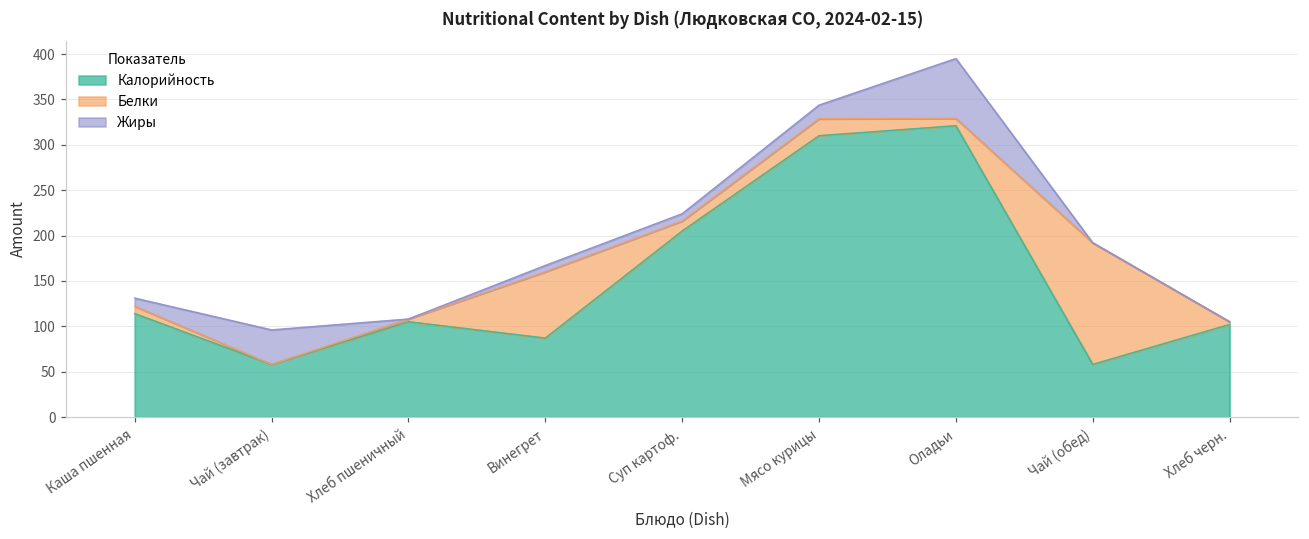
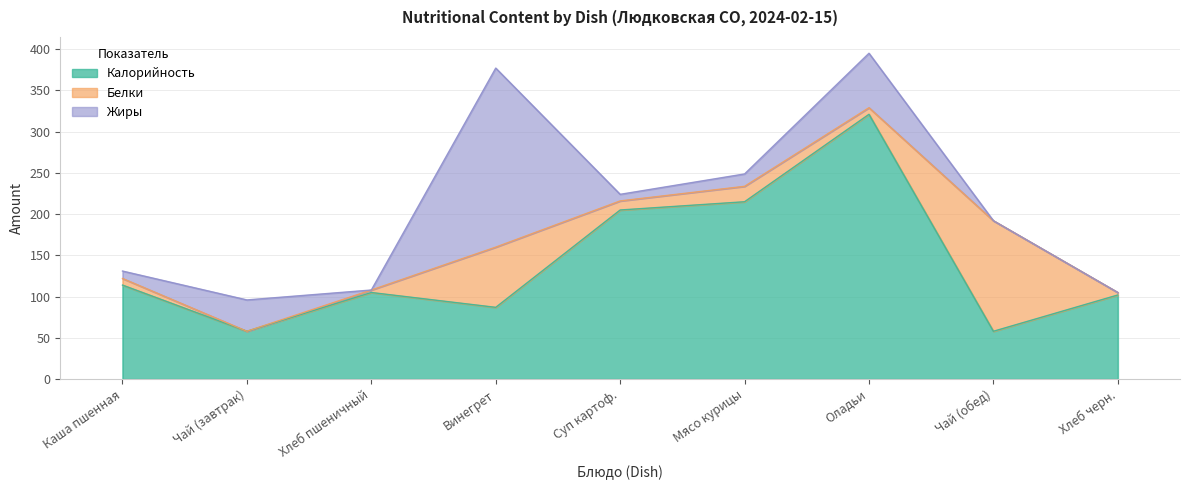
  {
    "Калорийность": {
      "Каша пшенная": 110,
      "Винегрет": 90,
      "Суп картоф.": 210,
-     "Мясо курицы": 310,
+     "Мясо курицы": 220,
      "Оладьи": 320,
      "Чай (обед)": 60
    },
    "Белки": {
      "Каша пшенная": 10,
      "Винегрет": 70,
      "Суп картоф.": 10,
      "Мясо курицы": 20,
      "Оладьи": 10
    },
    "Жиры": {
      "Каша пшенная": 10,
      "Чай (завтрак)": 40,
-     "Винегрет": 10,
+     "Винегрет": 220,
      "Суп картоф.": 10,
      "Мясо курицы": 20,
      "Оладьи": 70
    }
  }
